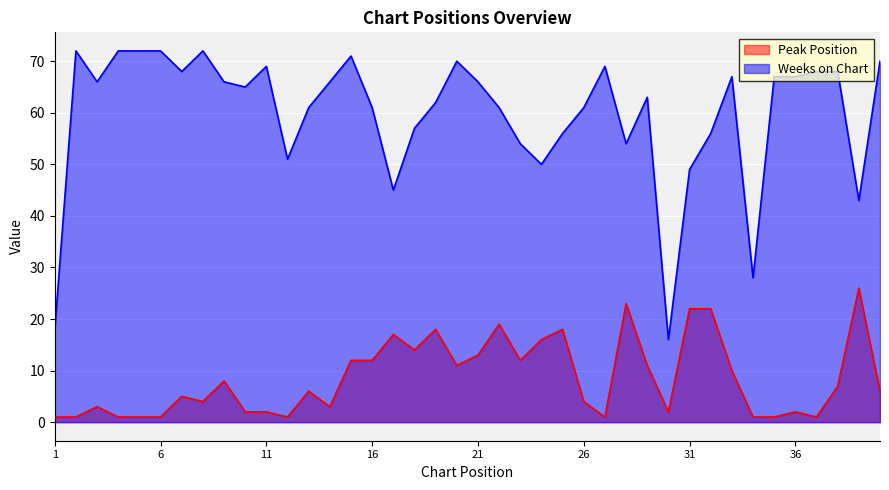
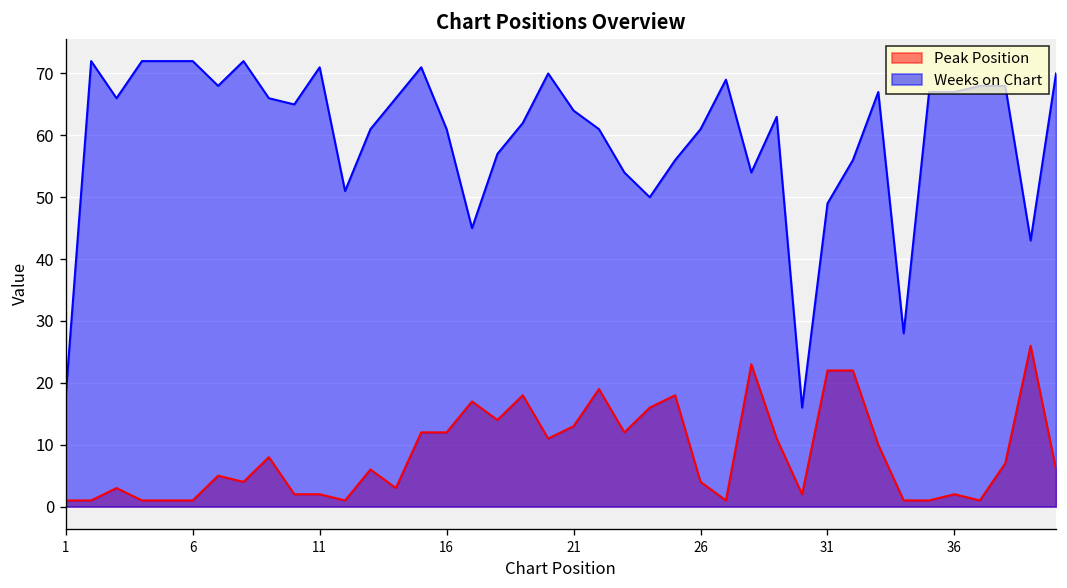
  {
    "Peak Position": {
      "1": 1,
      "6": 1,
      "11": 2,
      "16": 12,
      "21": 13,
      "26": 4,
      "31": 22,
      "36": 2
    },
    "Weeks on Chart": {
      "1": 18,
      "6": 72,
-     "11": 69,
+     "11": 71,
      "16": 61,
-     "21": 66,
+     "21": 64,
      "26": 61,
      "31": 49
    }
  }
